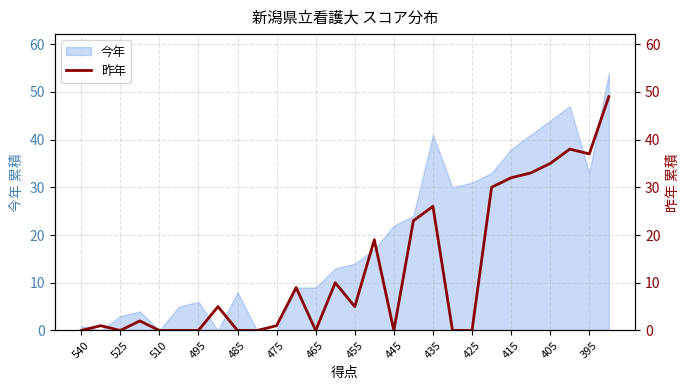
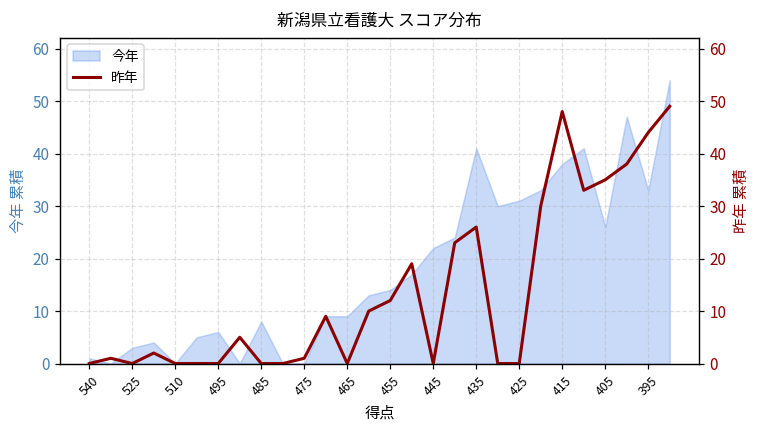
  {
    "今年": {
      "540": 1,
      "525": 3,
      "510": 0,
      "495": 6,
      "485": 8,
      "475": 0,
      "465": 9,
      "455": 14,
      "445": 22,
      "435": 41,
      "425": 31,
      "415": 38,
-     "405": 44,
+     "405": 26,
      "395": 33
    },
    "昨年": {
      "540": 0,
      "525": 0,
      "510": 0,
      "495": 0,
      "485": 0,
      "475": 1,
      "465": 0,
-     "455": 5,
+     "455": 12,
      "445": 0,
      "435": 26,
      "425": 0,
-     "415": 32,
+     "415": 48,
      "405": 35,
-     "395": 37
+     "395": 44
    }
  }
